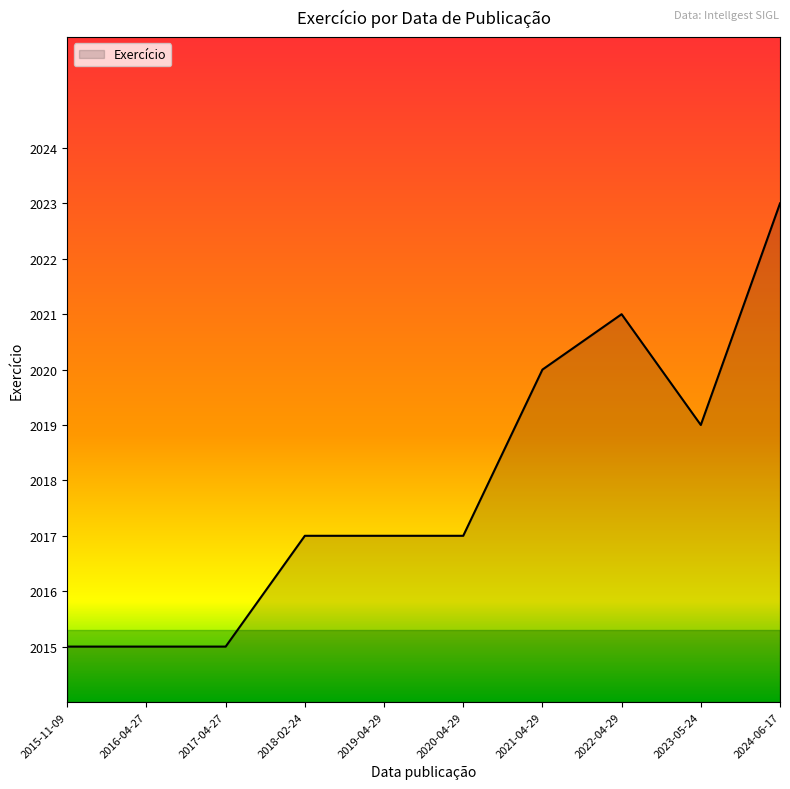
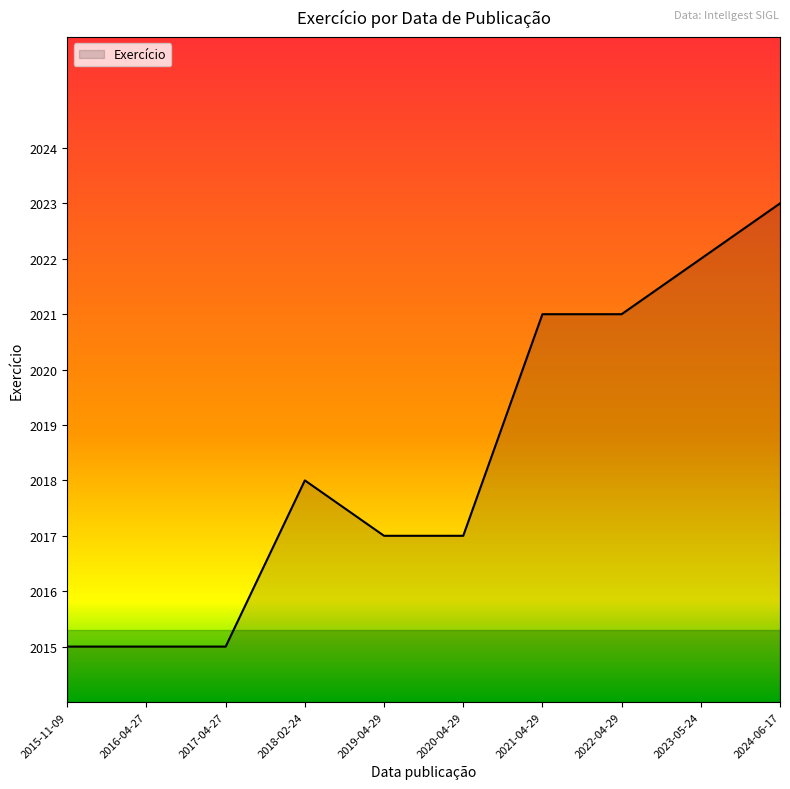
  {
    "2015-11-09": 2015,
    "2016-04-27": 2015,
    "2017-04-27": 2015,
-   "2018-02-24": 2017,
+   "2018-02-24": 2018,
    "2019-04-29": 2017,
    "2020-04-29": 2017,
-   "2021-04-29": 2020,
+   "2021-04-29": 2021,
    "2022-04-29": 2021,
-   "2023-05-24": 2019,
+   "2023-05-24": 2022,
    "2024-06-17": 2023
  }
